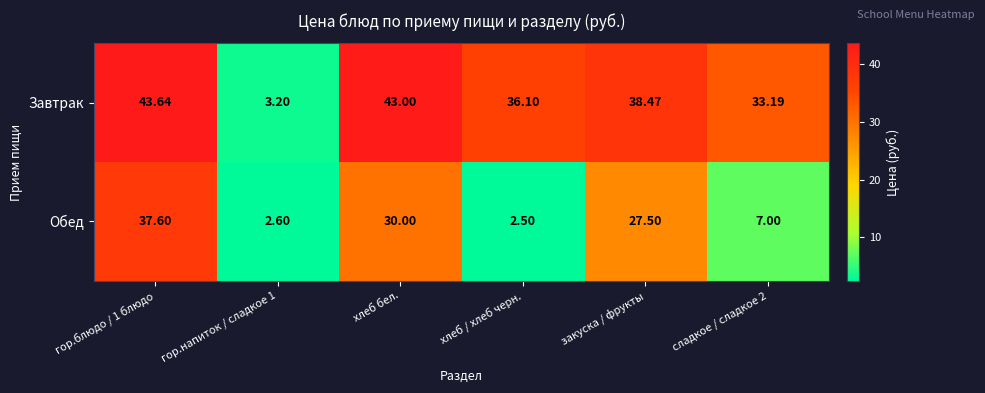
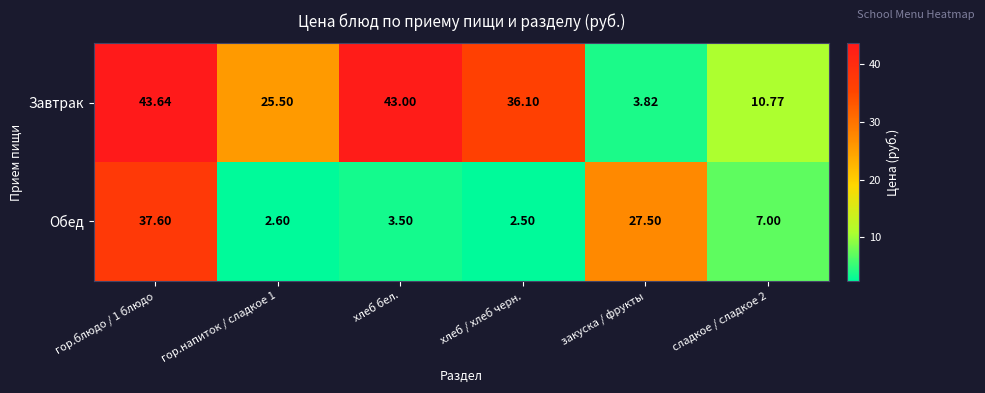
  {
    "Завтрак": {
      "гор.блюдо / 1 блюдо": 43.64,
-     "гор.напиток / сладкое 1": 3.20,
+     "гор.напиток / сладкое 1": 25.50,
      "хлеб бел.": 43.00,
      "хлеб / хлеб черн.": 36.10,
-     "закуска / фрукты": 38.47,
-     "сладкое / сладкое 2": 33.19
+     "закуска / фрукты": 3.82,
+     "сладкое / сладкое 2": 10.77
    },
    "Обед": {
      "гор.блюдо / 1 блюдо": 37.60,
      "гор.напиток / сладкое 1": 2.60,
-     "хлеб бел.": 30.00,
+     "хлеб бел.": 3.50,
      "хлеб / хлеб черн.": 2.50,
      "закуска / фрукты": 27.50,
      "сладкое / сладкое 2": 7.00
    }
  }
